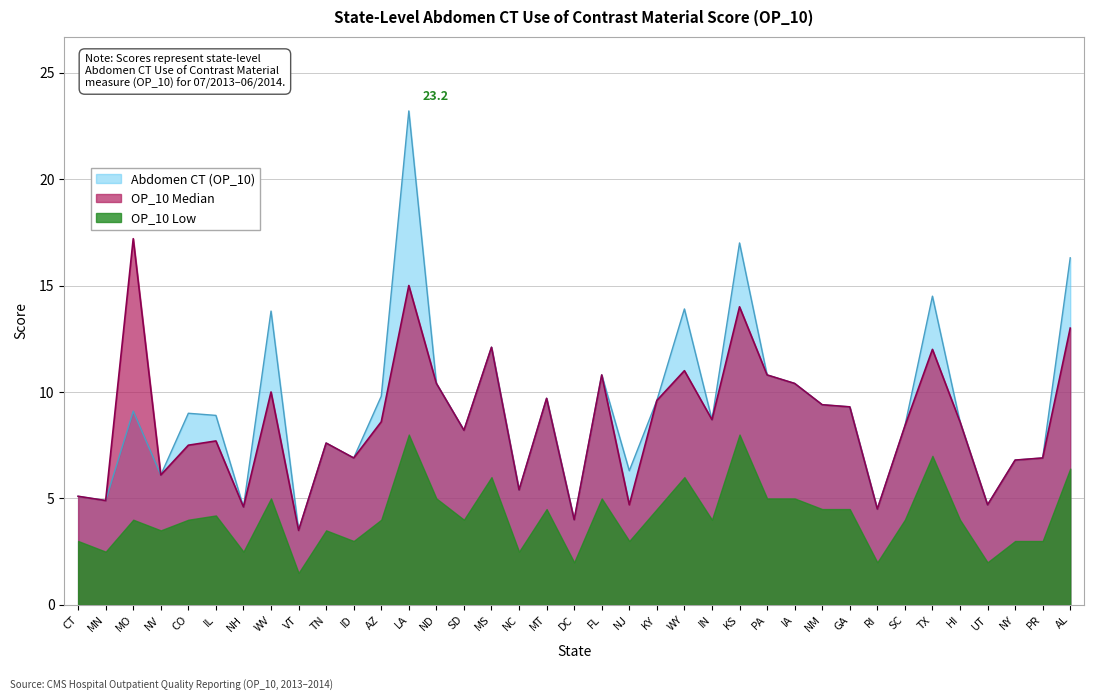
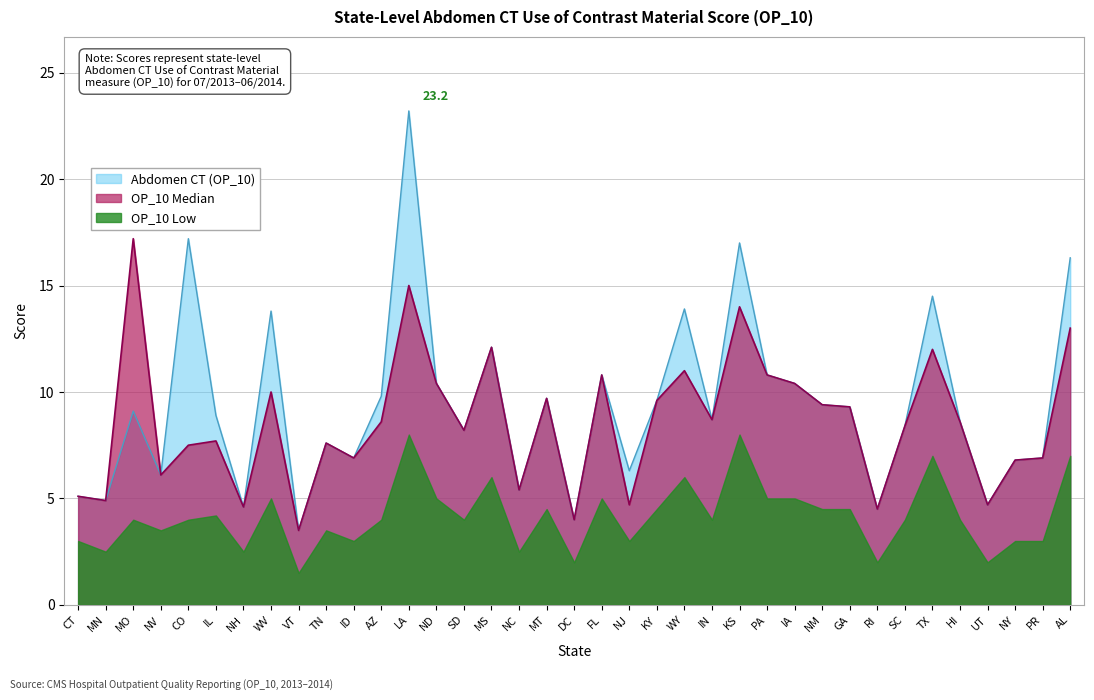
  {
    "Abdomen CT (OP_10)": {
      "MO": 9.1,
-     "CO": 9.0,
+     "CO": 17.2,
      "IL": 8.9,
      "WV": 13.8,
      "AZ": 9.8,
      "NJ": 6.3,
      "WY": 13.9,
      "KS": 17.0,
      "TX": 14.5,
      "AL": 16.3
    },
    "OP_10 Median": {
      "MO": 17.2,
      "CO": 7.5,
      "IL": 7.7,
      "WV": 10.0,
      "AZ": 8.6,
      "LA": 15.0,
      "NJ": 4.7,
      "WY": 11.0,
      "KS": 14.0,
      "TX": 12.0,
      "AL": 13.0
    },
    "OP_10 Low": {
      "CT": 3.0,
      "MN": 2.5,
      "MO": 4.0,
      "NV": 3.5,
      "CO": 4.0,
      "IL": 4.2,
      "NH": 2.5,
      "WV": 5.0,
      "VT": 1.5,
      "TN": 3.5,
      "ID": 3.0,
      "AZ": 4.0,
      "LA": 8.0,
      "ND": 5.0,
      "SD": 4.0,
      "MS": 6.0,
      "NC": 2.5,
      "MT": 4.5,
      "DC": 2.0,
      "FL": 5.0,
      "NJ": 3.0,
      "KY": 4.5,
      "WY": 6.0,
      "IN": 4.0,
      "KS": 8.0,
      "PA": 5.0,
      "IA": 5.0,
      "NM": 4.5,
      "GA": 4.5,
      "RI": 2.0,
      "SC": 4.0,
      "TX": 7.0,
      "HI": 4.0,
      "UT": 2.0,
      "NY": 3.0,
      "PR": 3.0,
-     "AL": 6.4
+     "AL": 7.0
    }
  }
